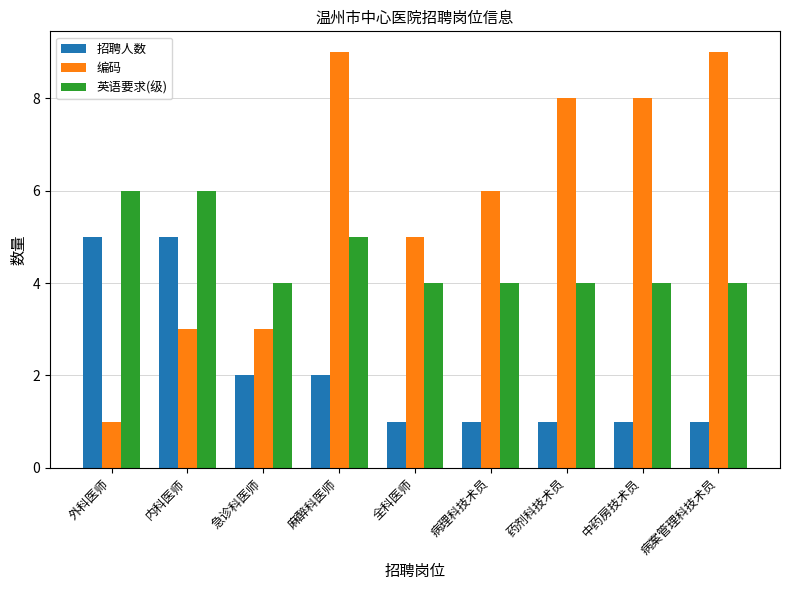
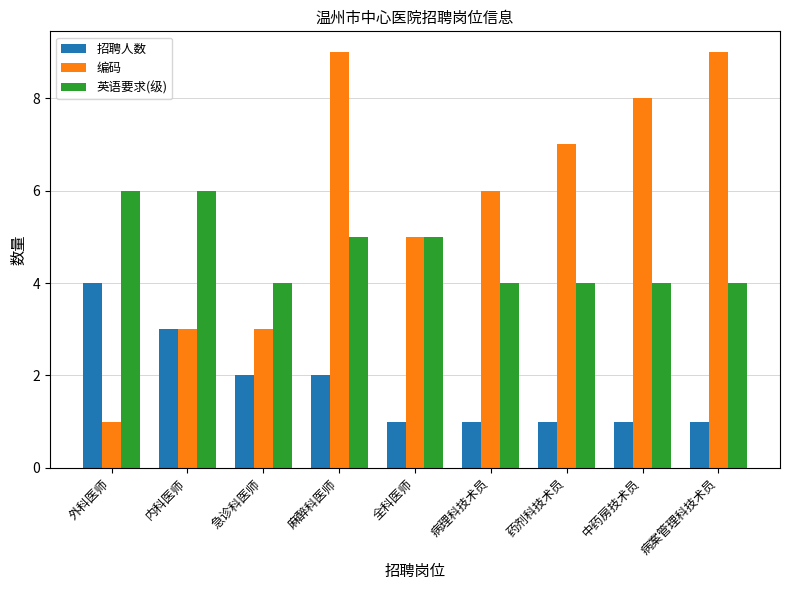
  {
    "招聘人数": {
-     "外科医师": 5,
-     "内科医师": 5,
+     "外科医师": 4,
+     "内科医师": 3,
      "急诊科医师": 2,
      "麻醉科医师": 2,
      "全科医师": 1,
      "病理科技术员": 1,
      "药剂科技术员": 1,
      "中药房技术员": 1,
      "病案管理科技术员": 1
    },
    "编码": {
      "外科医师": 1,
      "内科医师": 3,
      "急诊科医师": 3,
      "麻醉科医师": 9,
      "全科医师": 5,
      "病理科技术员": 6,
-     "药剂科技术员": 8,
+     "药剂科技术员": 7,
      "中药房技术员": 8,
      "病案管理科技术员": 9
    },
    "英语要求(级)": {
      "外科医师": 6,
      "内科医师": 6,
      "急诊科医师": 4,
      "麻醉科医师": 5,
-     "全科医师": 4,
+     "全科医师": 5,
      "病理科技术员": 4,
      "药剂科技术员": 4,
      "中药房技术员": 4,
      "病案管理科技术员": 4
    }
  }
